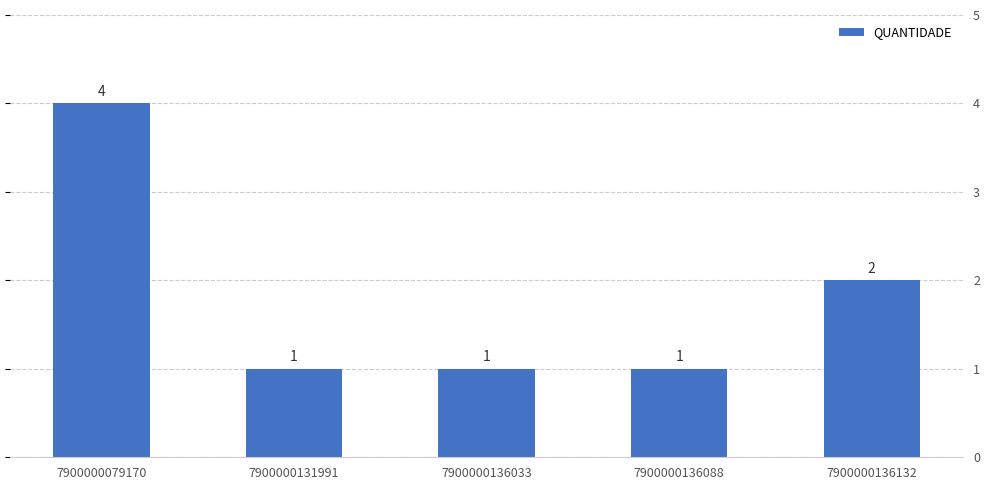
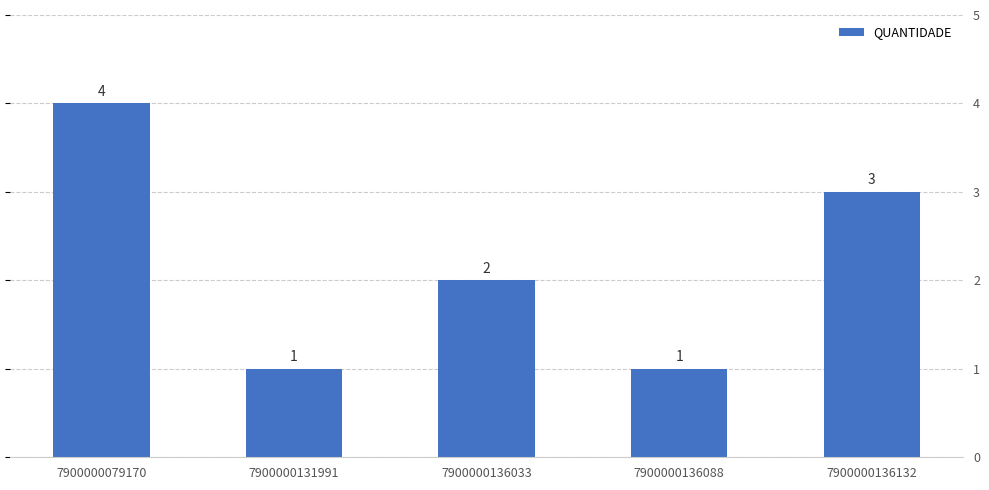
  {
    "7900000079170": 4,
    "7900000131991": 1,
-   "7900000136033": 1,
+   "7900000136033": 2,
    "7900000136088": 1,
-   "7900000136132": 2
+   "7900000136132": 3
  }
